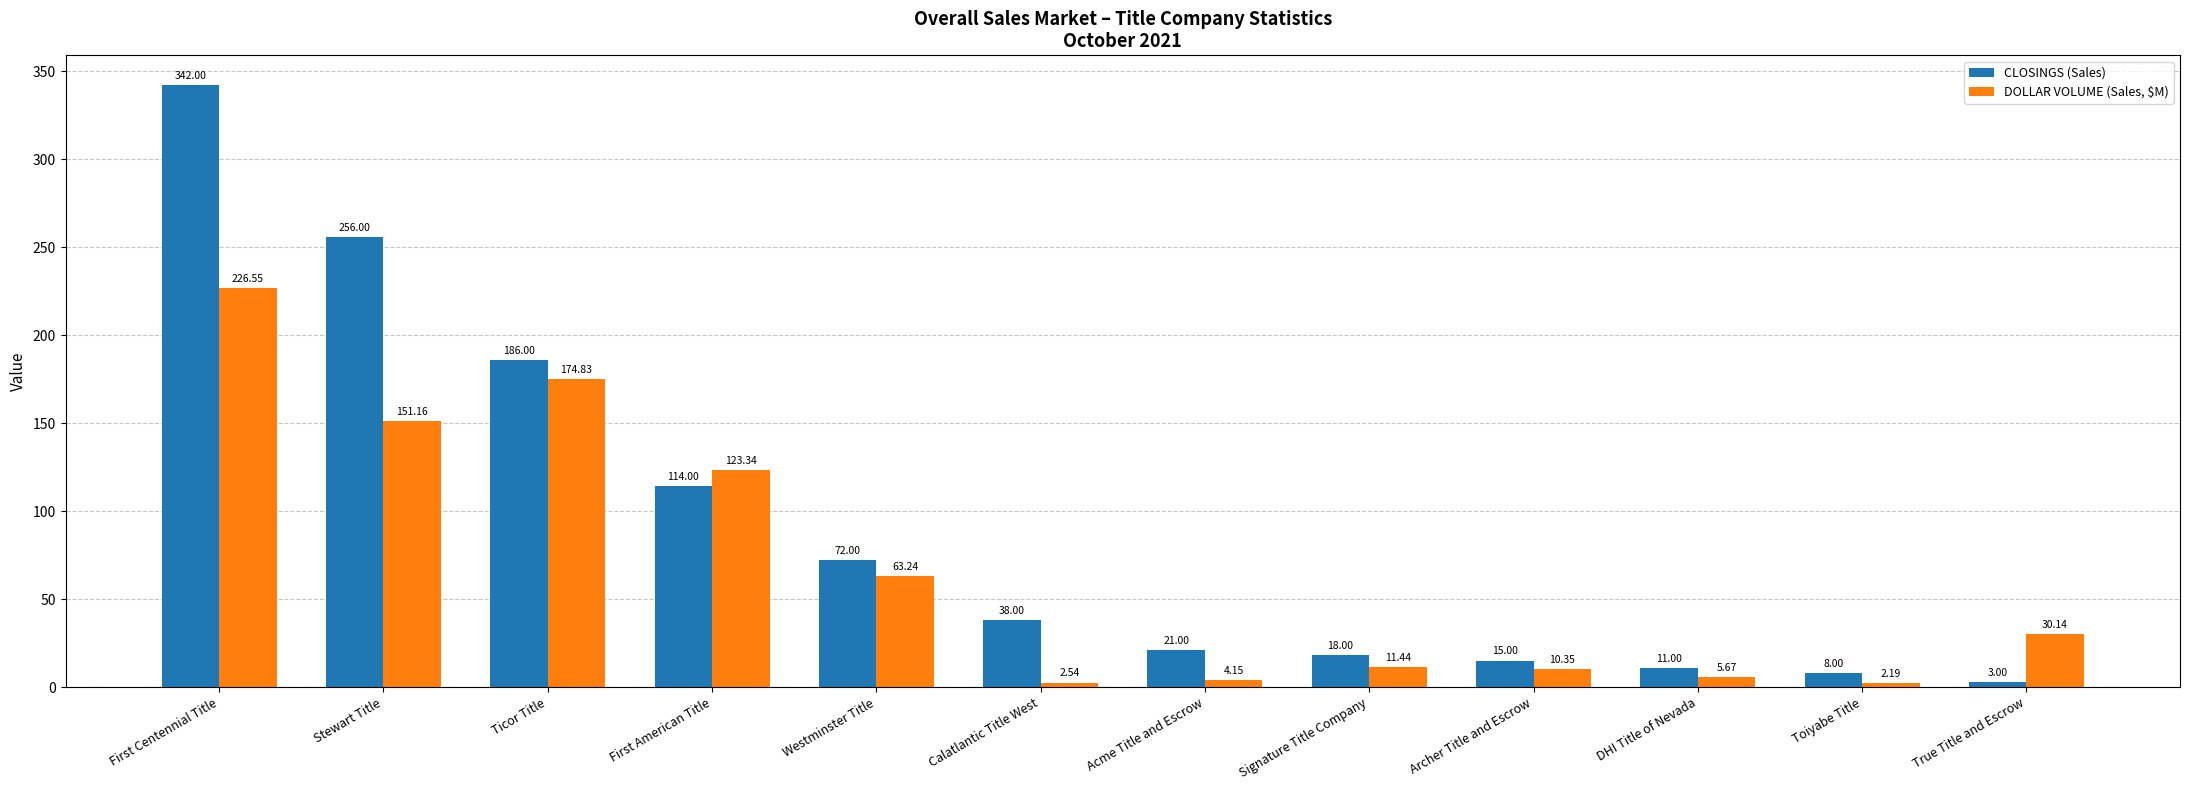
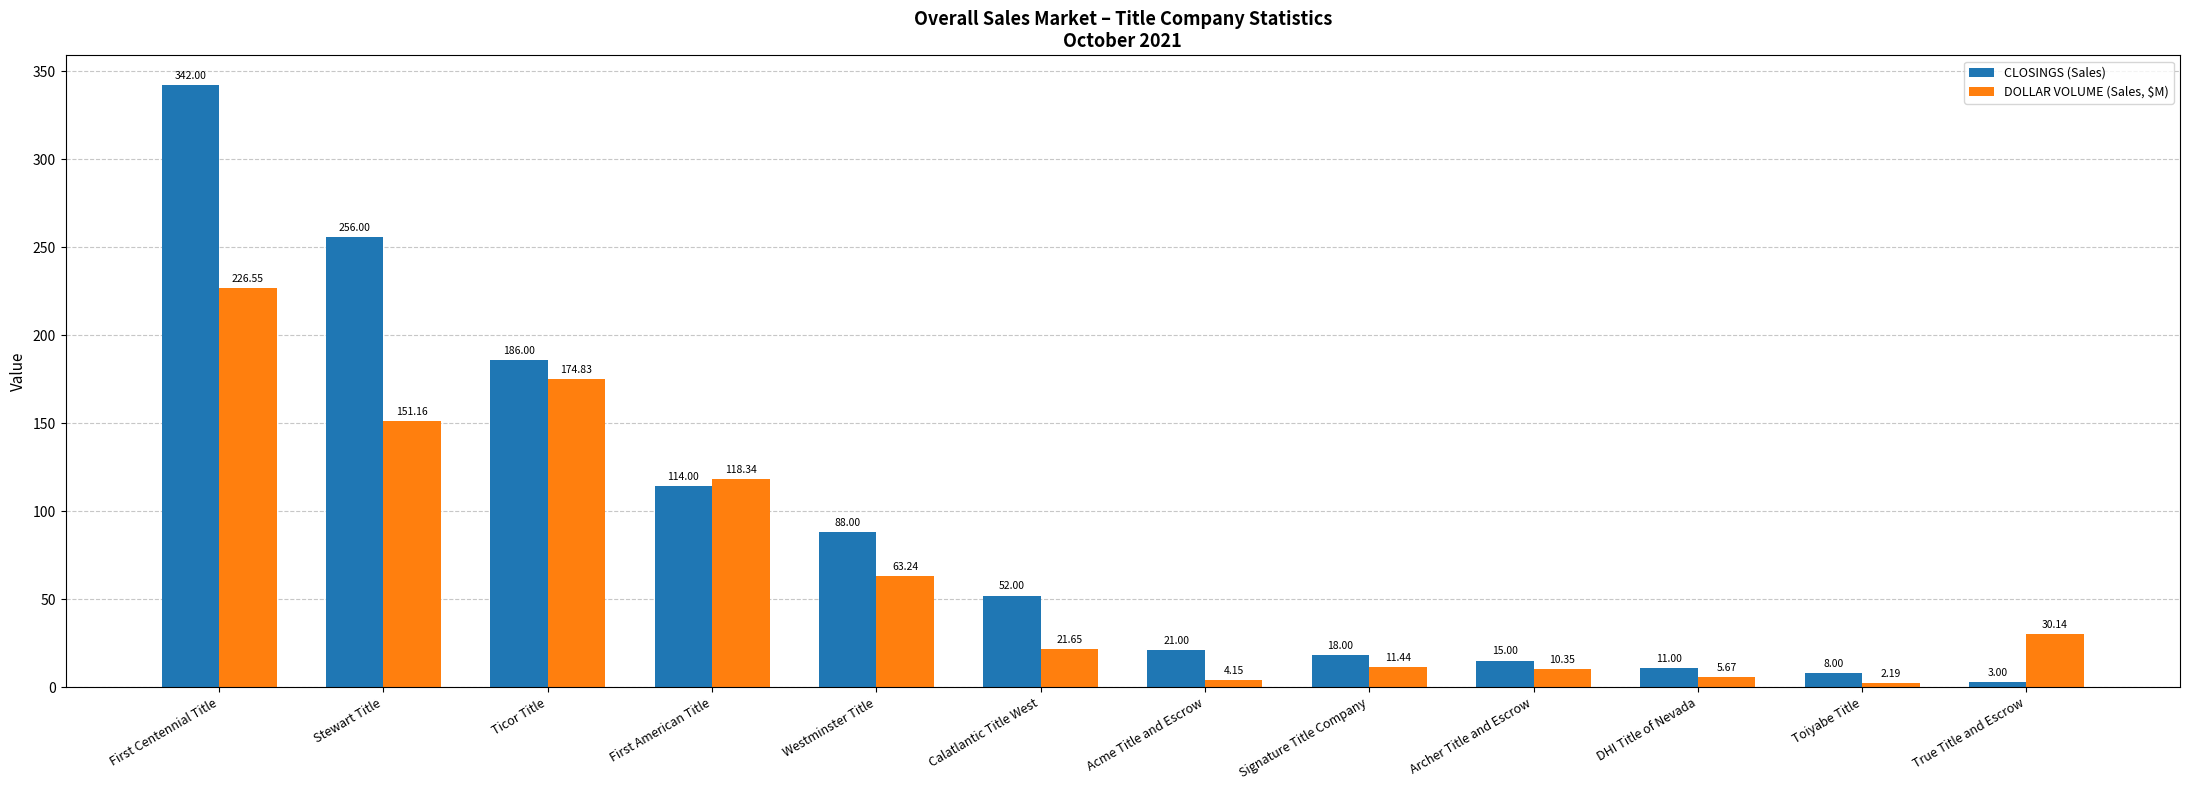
  {
    "CLOSINGS (Sales)": {
      "First Centennial Title": 342.00,
      "Stewart Title": 256.00,
      "Ticor Title": 186.00,
      "First American Title": 114.00,
-     "Westminster Title": 72.00,
-     "Calatlantic Title West": 38.00,
+     "Westminster Title": 88.00,
+     "Calatlantic Title West": 52.00,
      "Acme Title and Escrow": 21.00,
      "Signature Title Company": 18.00,
      "Archer Title and Escrow": 15.00,
      "DHI Title of Nevada": 11.00,
      "Toiyabe Title": 8.00,
      "True Title and Escrow": 3.00
    },
    "DOLLAR VOLUME (Sales, $M)": {
      "First Centennial Title": 226.55,
      "Stewart Title": 151.16,
      "Ticor Title": 174.83,
-     "First American Title": 123.34,
+     "First American Title": 118.34,
      "Westminster Title": 63.24,
-     "Calatlantic Title West": 2.54,
+     "Calatlantic Title West": 21.65,
      "Acme Title and Escrow": 4.15,
      "Signature Title Company": 11.44,
      "Archer Title and Escrow": 10.35,
      "DHI Title of Nevada": 5.67,
      "Toiyabe Title": 2.19,
      "True Title and Escrow": 30.14
    }
  }
